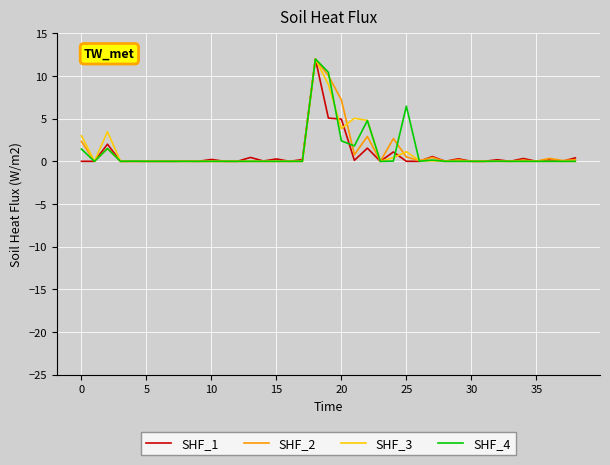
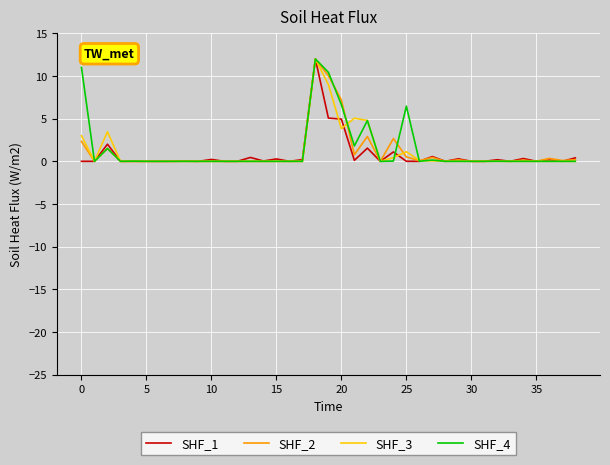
  {
    "SHF_1": {
      "0": 0,
      "20": 5,
      "25": 0
    },
    "SHF_4": {
-     "0": 1,
-     "20": 2,
+     "0": 11,
+     "20": 7,
      "25": 6
    }
  }
